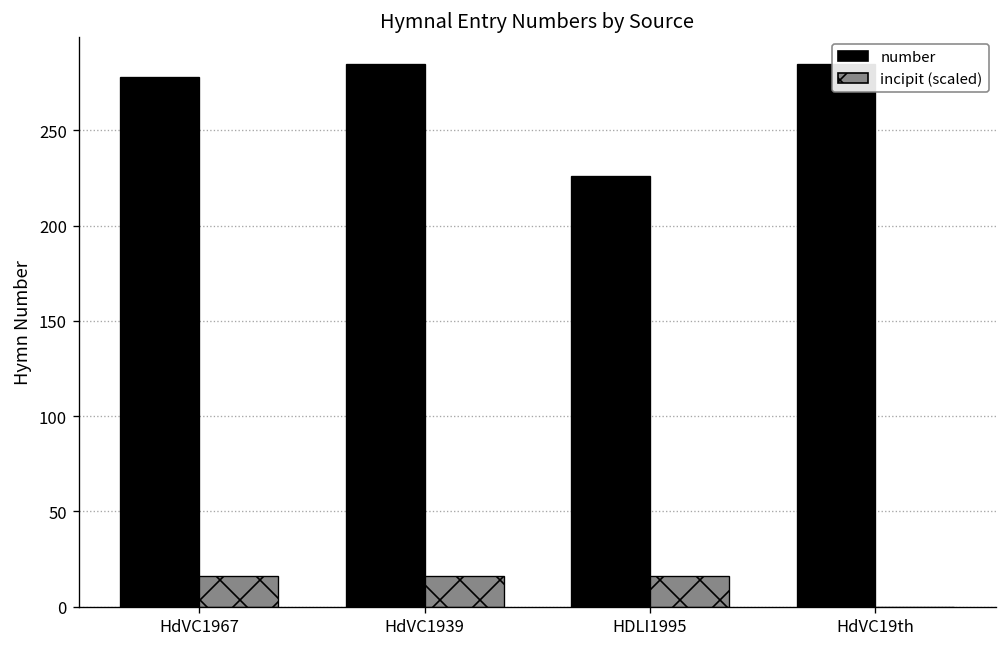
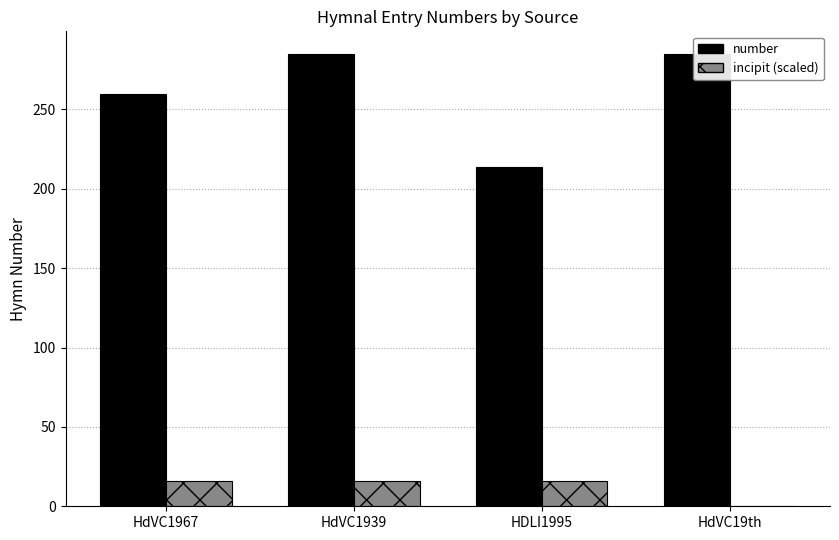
  {
    "number": {
-     "HdVC1967": 278,
+     "HdVC1967": 260,
      "HdVC1939": 285,
-     "HDLI1995": 226
+     "HDLI1995": 214
    },
    "incipit (scaled)": {
      "HdVC1967": 16,
      "HdVC1939": 16,
      "HDLI1995": 16,
      "HdVC19th": 0
    }
  }
